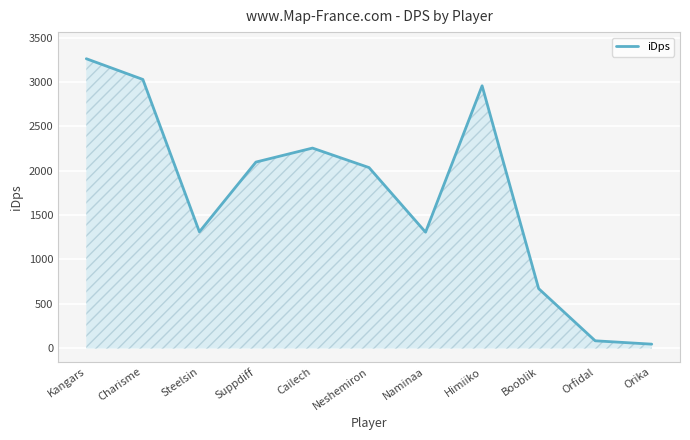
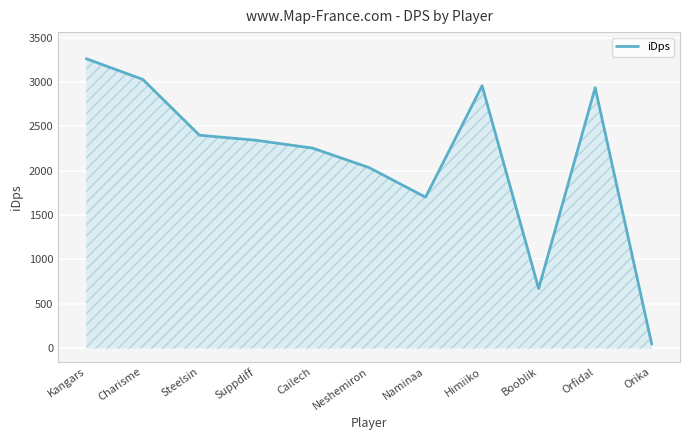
  {
    "Kangars": 3300,
    "Charisme": 3000,
-   "Steelsin": 1300,
-   "Suppdiff": 2100,
+   "Steelsin": 2400,
+   "Suppdiff": 2300,
    "Cailech": 2300,
    "Neshemiron": 2000,
-   "Naminaa": 1300,
+   "Naminaa": 1700,
    "Himiiko": 3000,
    "Booblik": 700,
-   "Orfidal": 100,
+   "Orfidal": 2900,
    "Orika": 0
  }
